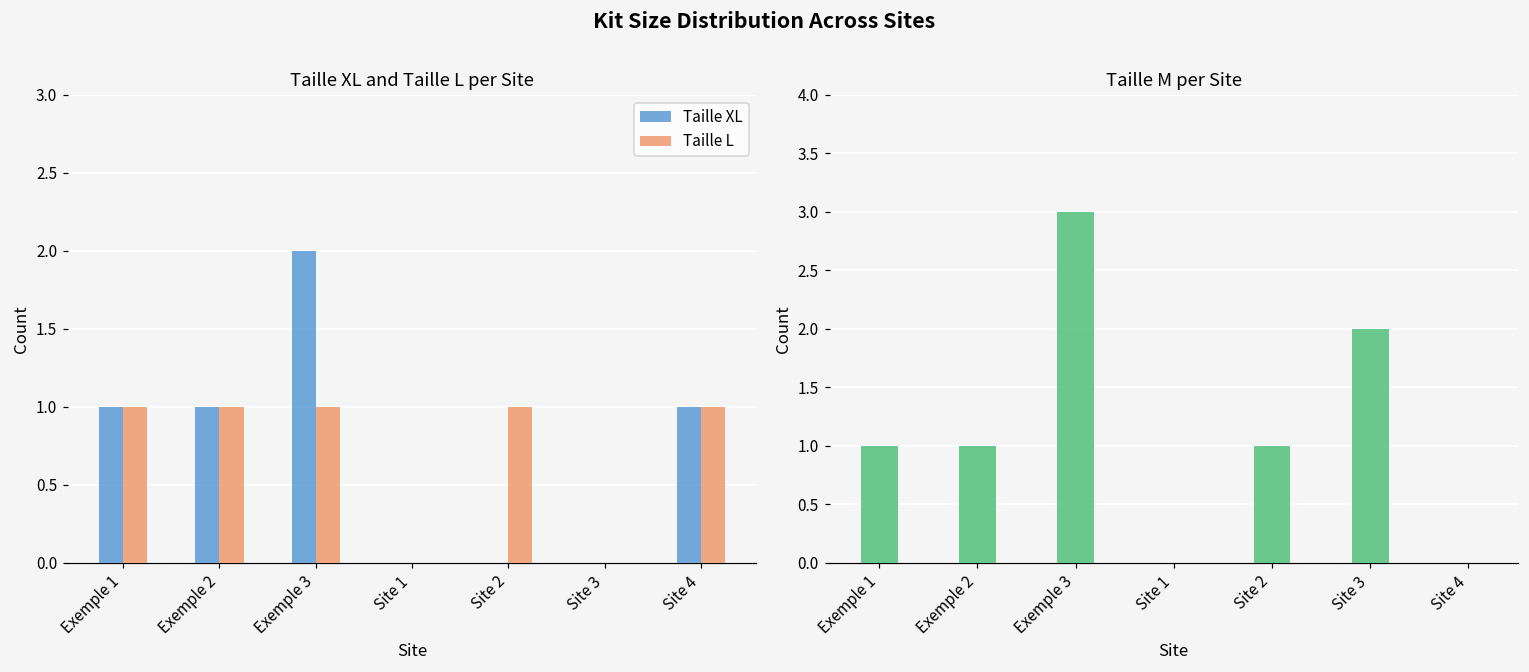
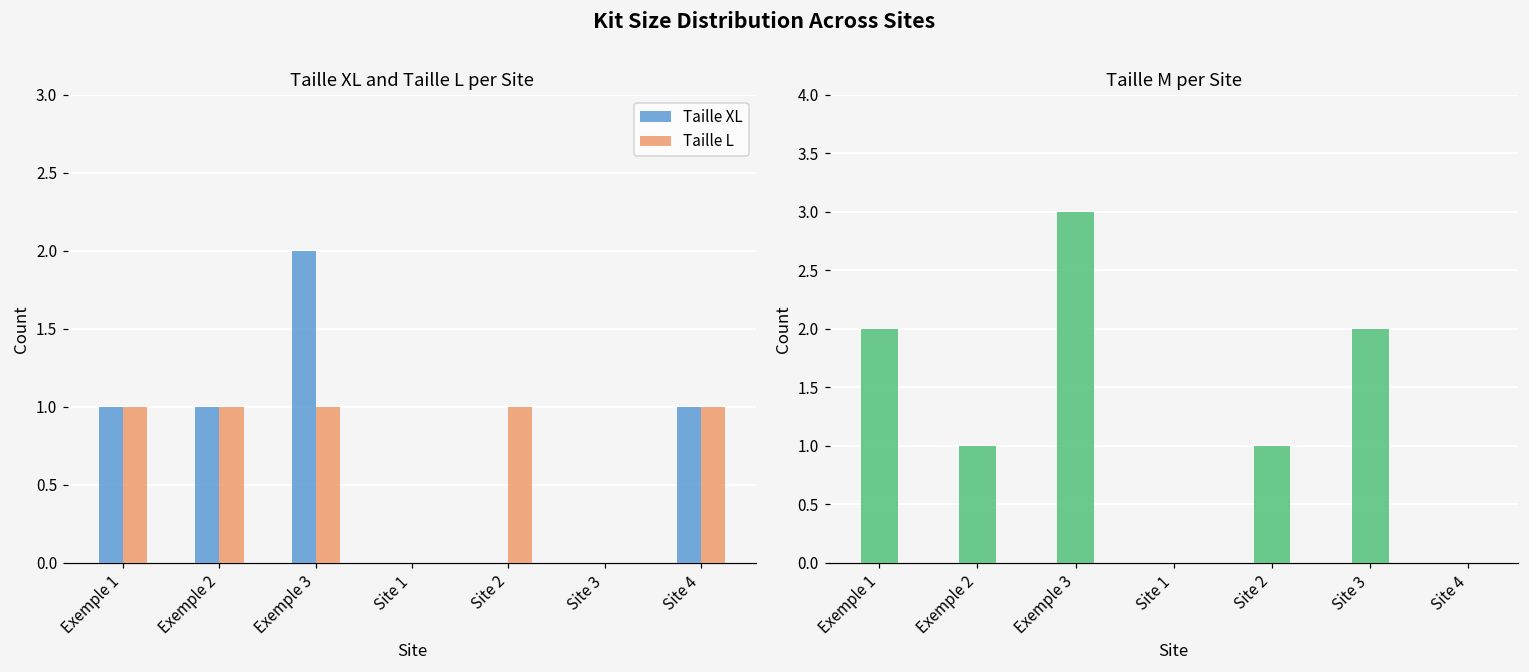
  {
    "Taille XL and Taille L per Site": {
      "Taille XL": {
        "Exemple 1": 1.00,
        "Exemple 2": 1.00,
        "Exemple 3": 2.00,
        "Site 1": 0.00,
        "Site 2": 0.00,
        "Site 3": 0.00,
        "Site 4": 1.00
      },
      "Taille L": {
        "Exemple 1": 1.00,
        "Exemple 2": 1.00,
        "Exemple 3": 1.00,
        "Site 1": 0.00,
        "Site 2": 1.00,
        "Site 3": 0.00,
        "Site 4": 1.00
      }
    },
    "Taille M per Site": {
-     "Exemple 1": 1,
+     "Exemple 1": 2,
      "Exemple 2": 1,
      "Exemple 3": 3,
      "Site 1": 0,
      "Site 2": 1,
      "Site 3": 2,
      "Site 4": 0
    }
  }
